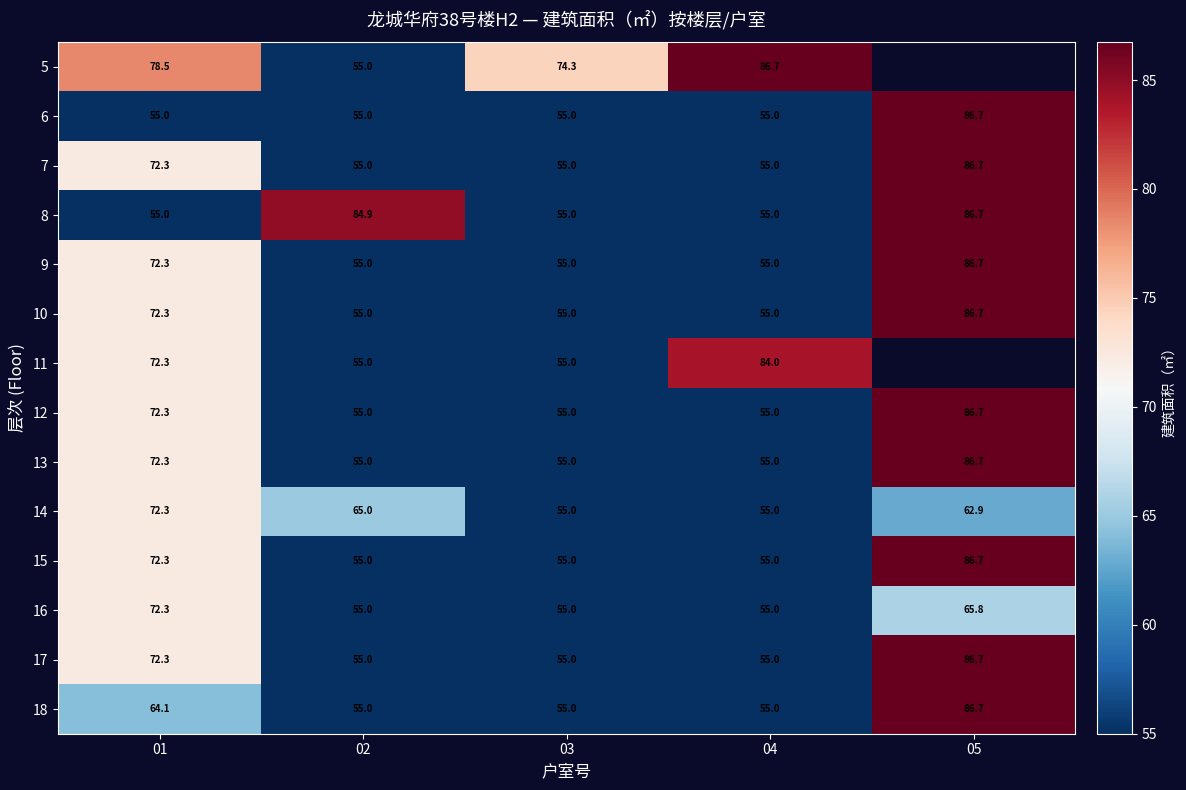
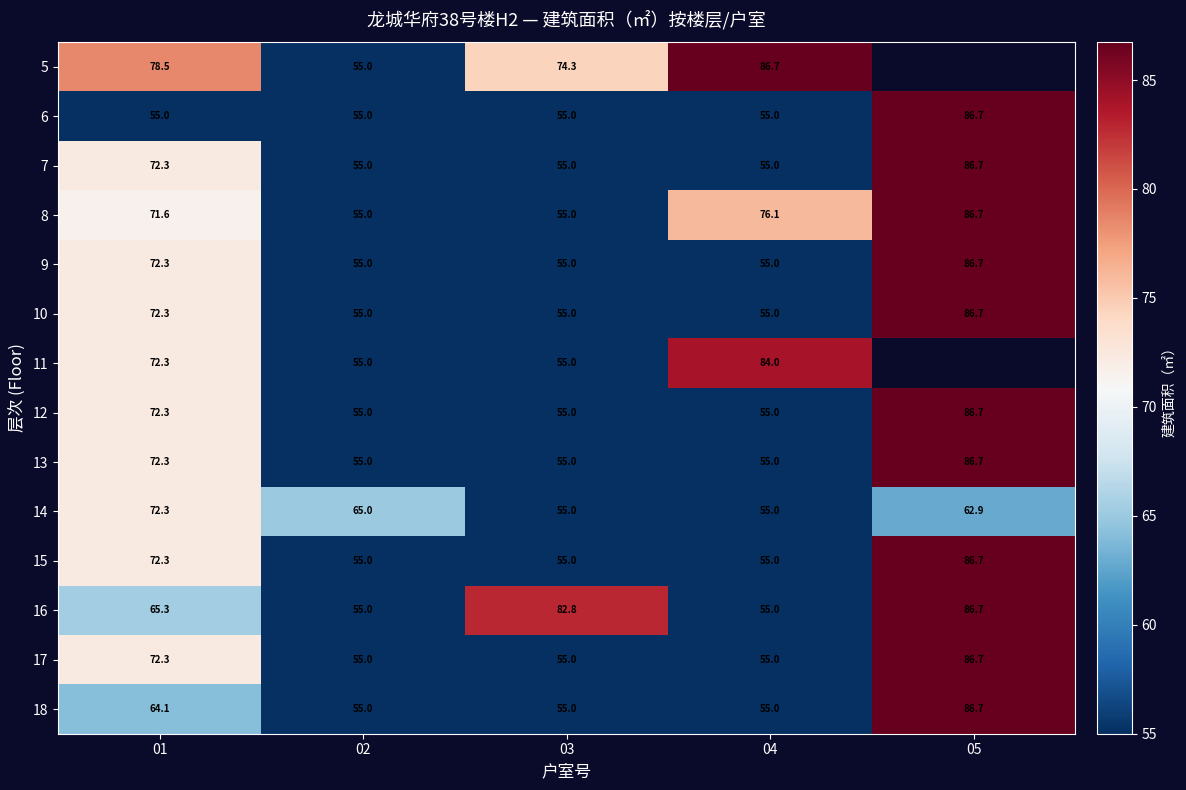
  {
    "5": {
      "01": 78.5,
      "02": 55.0,
      "03": 74.3,
      "04": 86.7
    },
    "6": {
      "01": 55.0,
      "02": 55.0,
      "03": 55.0,
      "04": 55.0,
      "05": 86.7
    },
    "7": {
      "01": 72.3,
      "02": 55.0,
      "03": 55.0,
      "04": 55.0,
      "05": 86.7
    },
    "8": {
-     "01": 55.0,
-     "02": 84.9,
+     "01": 71.6,
+     "02": 55.0,
      "03": 55.0,
-     "04": 55.0,
+     "04": 76.1,
      "05": 86.7
    },
    "9": {
      "01": 72.3,
      "02": 55.0,
      "03": 55.0,
      "04": 55.0,
      "05": 86.7
    },
    "10": {
      "01": 72.3,
      "02": 55.0,
      "03": 55.0,
      "04": 55.0,
      "05": 86.7
    },
    "11": {
      "01": 72.3,
      "02": 55.0,
      "03": 55.0,
      "04": 84.0
    },
    "12": {
      "01": 72.3,
      "02": 55.0,
      "03": 55.0,
      "04": 55.0,
      "05": 86.7
    },
    "13": {
      "01": 72.3,
      "02": 55.0,
      "03": 55.0,
      "04": 55.0,
      "05": 86.7
    },
    "14": {
      "01": 72.3,
      "02": 65.0,
      "03": 55.0,
      "04": 55.0,
      "05": 62.9
    },
    "15": {
      "01": 72.3,
      "02": 55.0,
      "03": 55.0,
      "04": 55.0,
      "05": 86.7
    },
    "16": {
-     "01": 72.3,
+     "01": 65.3,
      "02": 55.0,
-     "03": 55.0,
+     "03": 82.8,
      "04": 55.0,
-     "05": 65.8
+     "05": 86.7
    },
    "17": {
      "01": 72.3,
      "02": 55.0,
      "03": 55.0,
      "04": 55.0,
      "05": 86.7
    },
    "18": {
      "01": 64.1,
      "02": 55.0,
      "03": 55.0,
      "04": 55.0,
      "05": 86.7
    }
  }
